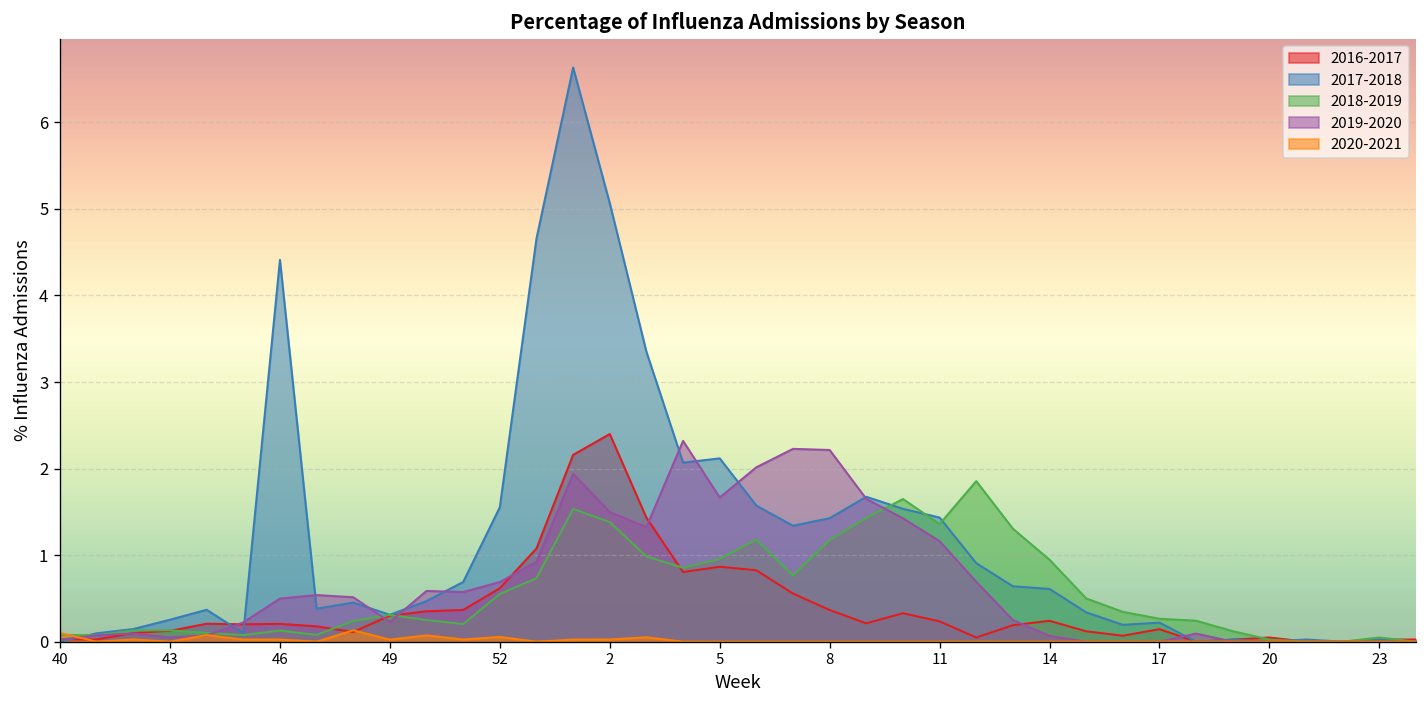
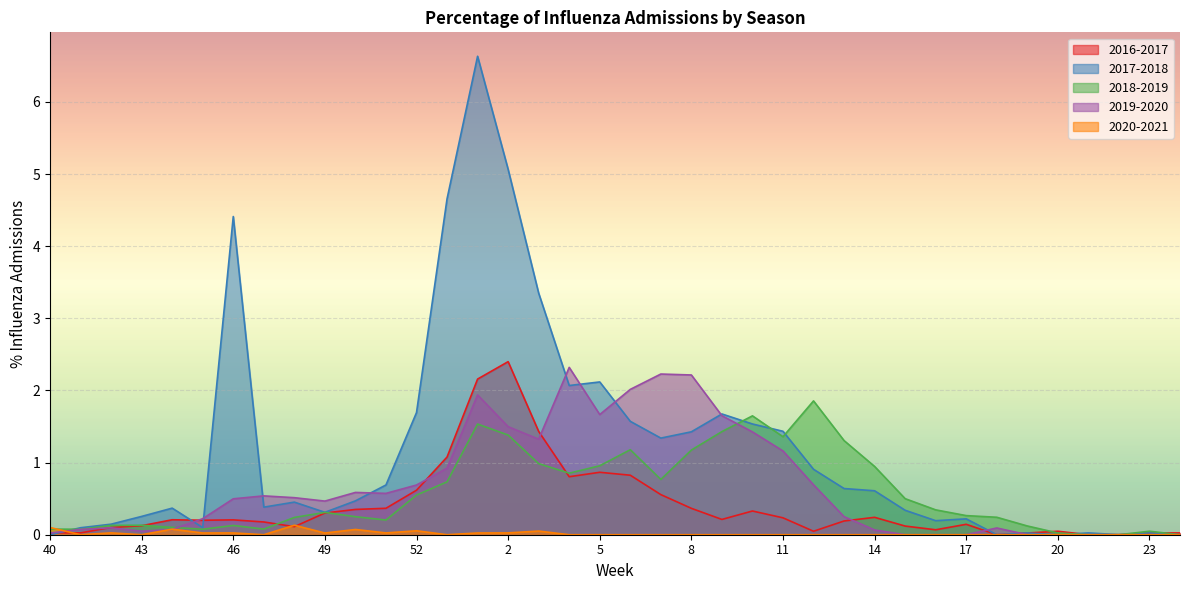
  {
    "2016-2017": {
      "46": 0.2,
      "52": 0.6
    },
    "2017-2018": {
      "43": 0.3,
      "46": 4.4,
-     "52": 1.6
+     "52": 1.7
    },
    "2018-2019": {
      "46": 0.1,
      "52": 0.6
    },
    "2019-2020": {
      "43": 0.0,
      "46": 0.5,
-     "49": 0.2,
+     "49": 0.5,
      "52": 0.7
    },
    "2020-2021": {
      "43": 0.0,
      "46": 0.0,
      "49": 0.0,
      "52": 0.1
    }
  }
